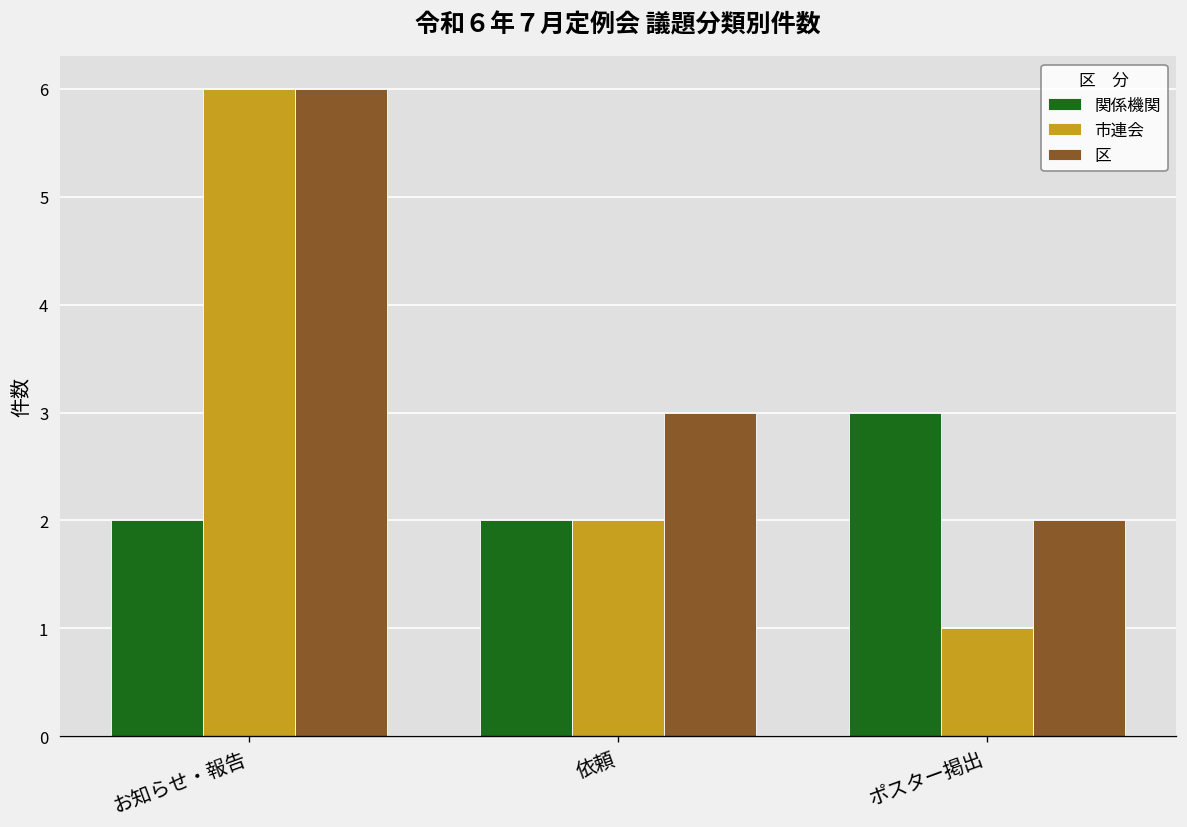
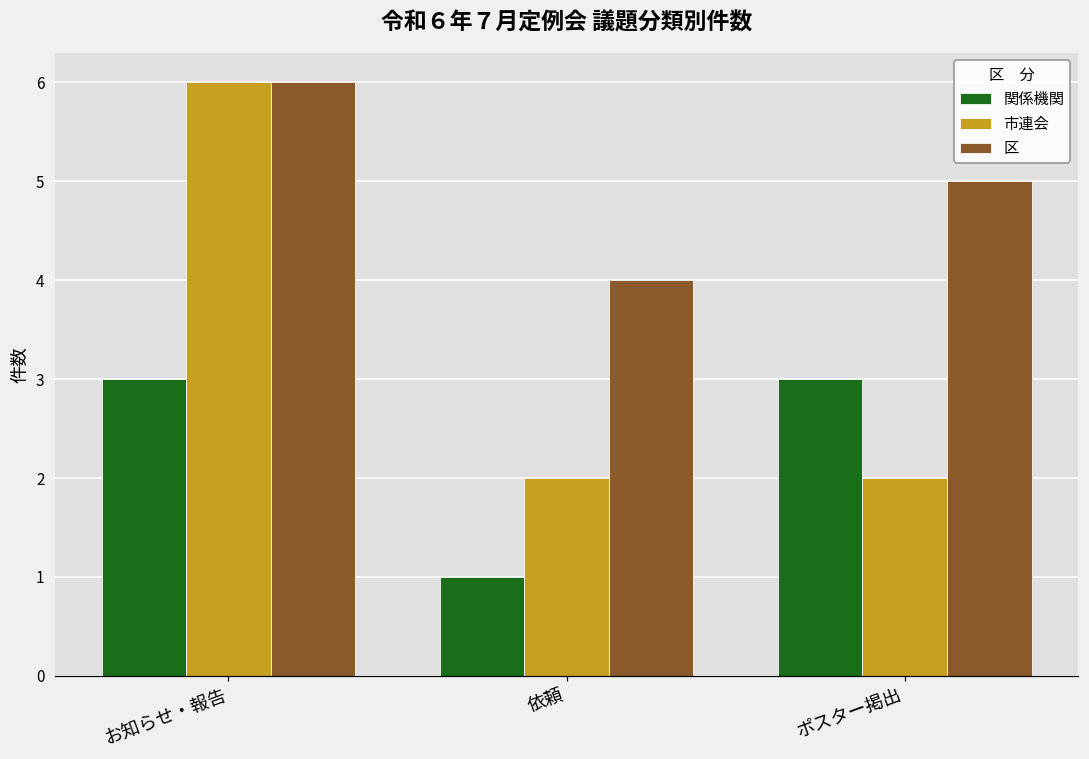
  {
    "関係機関": {
-     "お知らせ・報告": 2,
-     "依頼": 2,
+     "お知らせ・報告": 3,
+     "依頼": 1,
      "ポスター掲出": 3
    },
    "市連会": {
      "お知らせ・報告": 6,
      "依頼": 2,
-     "ポスター掲出": 1
+     "ポスター掲出": 2
    },
    "区": {
      "お知らせ・報告": 6,
-     "依頼": 3,
-     "ポスター掲出": 2
+     "依頼": 4,
+     "ポスター掲出": 5
    }
  }
